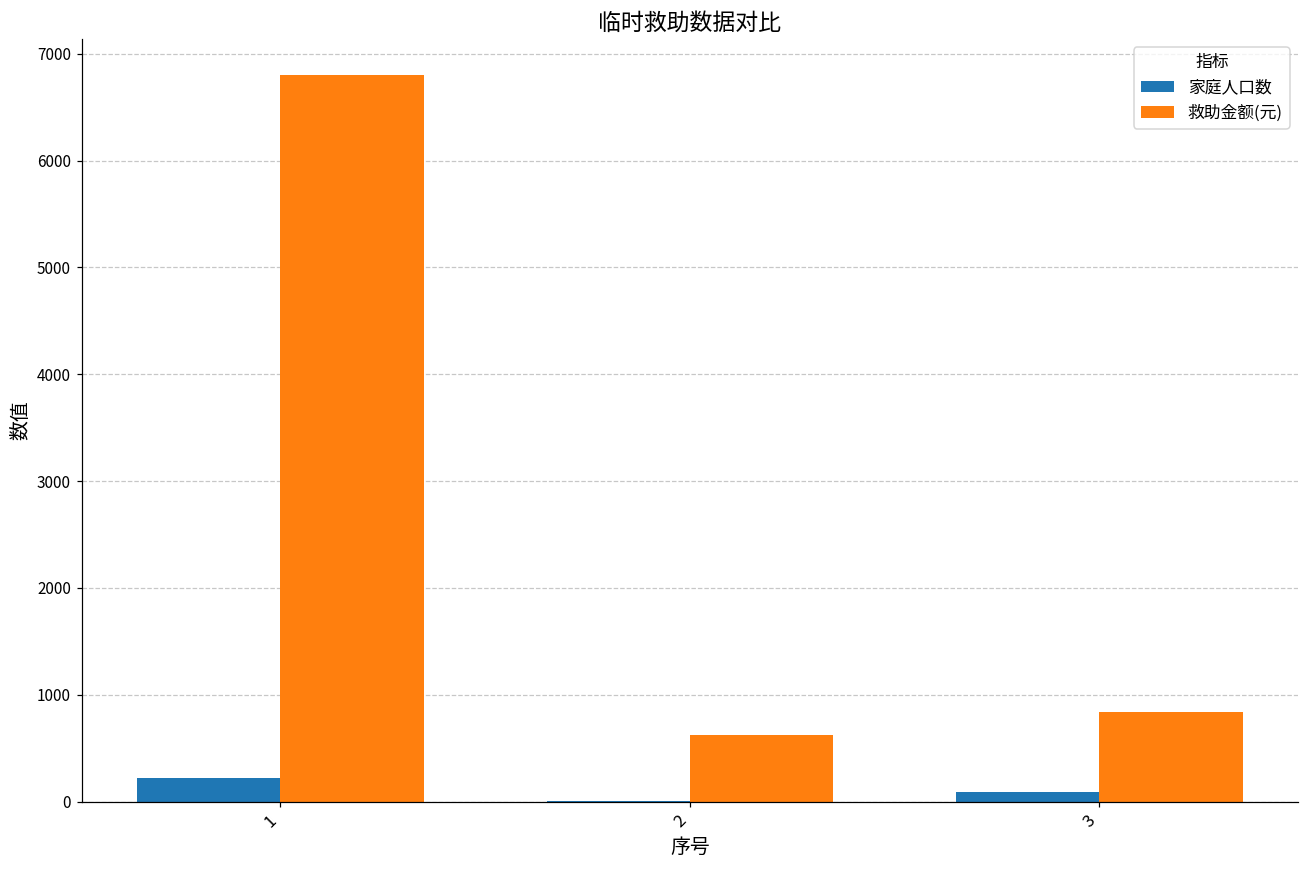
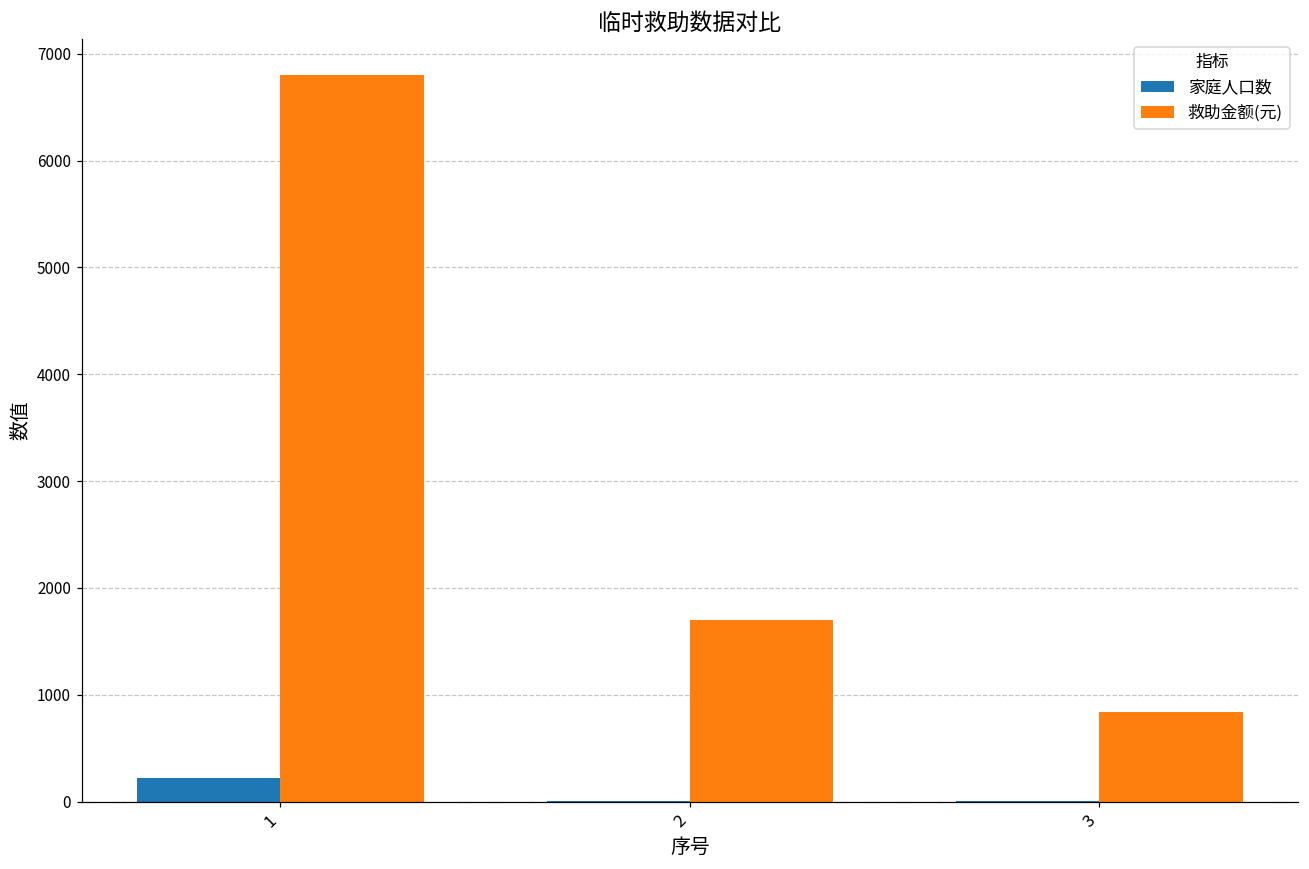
  {
    "家庭人口数": {
      "1": 200,
-     "3": 100
+     "3": 0
    },
    "救助金额(元)": {
      "1": 6800,
-     "2": 600,
+     "2": 1700,
      "3": 800
    }
  }
